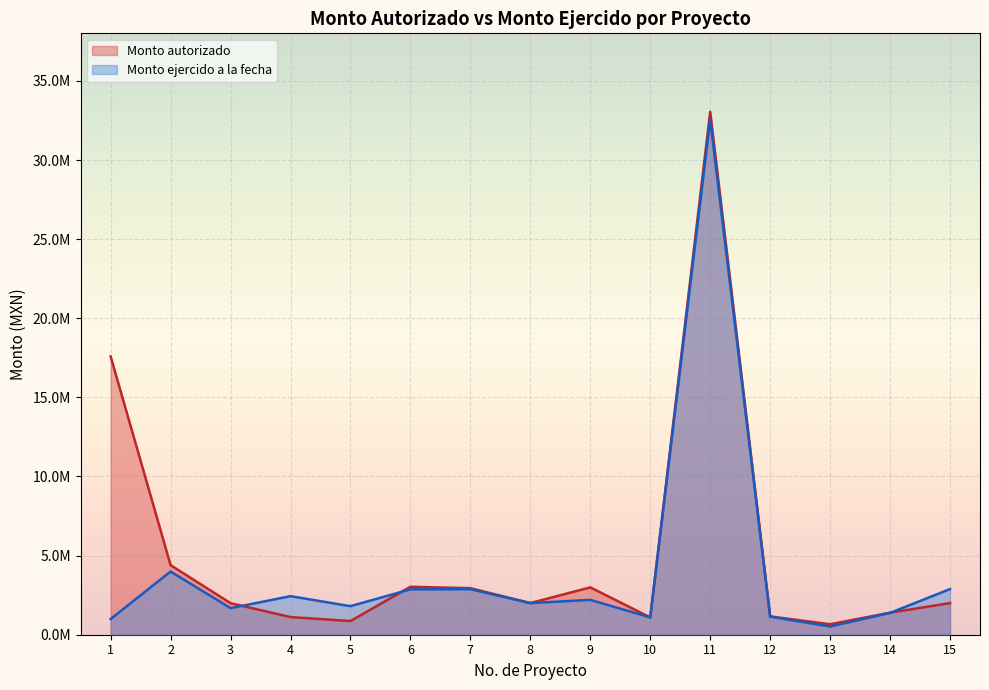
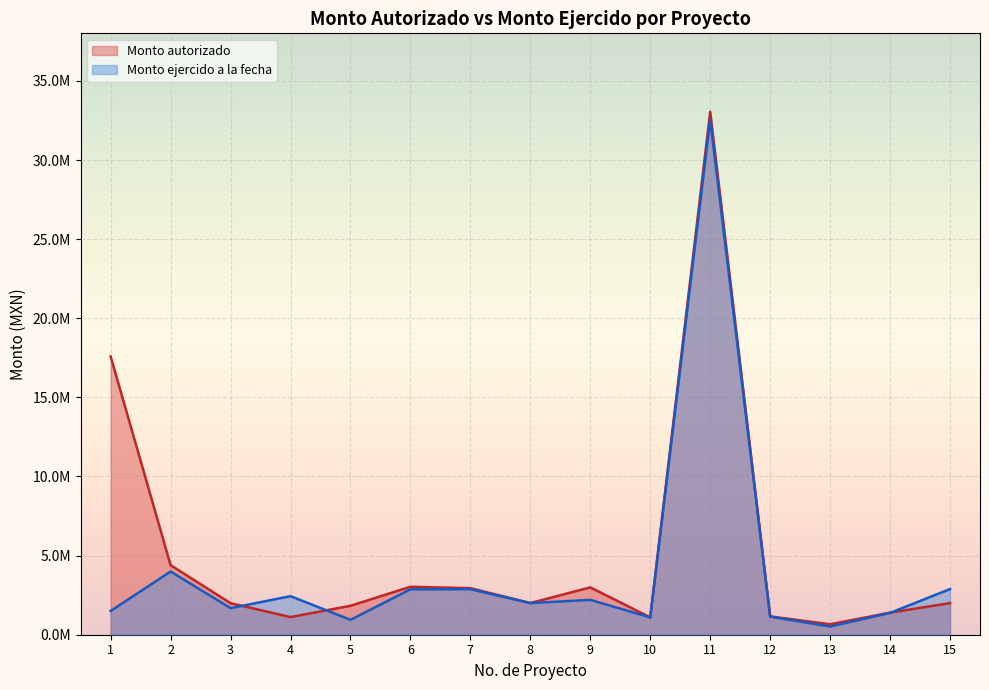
  {
    "Monto autorizado": {
      "1": 17600000,
      "2": 4400000,
      "3": 2000000,
      "4": 1100000,
-     "5": 900000,
+     "5": 1800000,
      "9": 3000000,
      "11": 33100000,
      "15": 2000000
    },
    "Monto ejercido a la fecha": {
-     "1": 1000000,
+     "1": 1500000,
      "2": 4000000,
      "3": 1700000,
      "4": 2400000,
-     "5": 1800000,
+     "5": 900000,
      "9": 2200000,
      "11": 32600000,
      "15": 2900000
    }
  }
